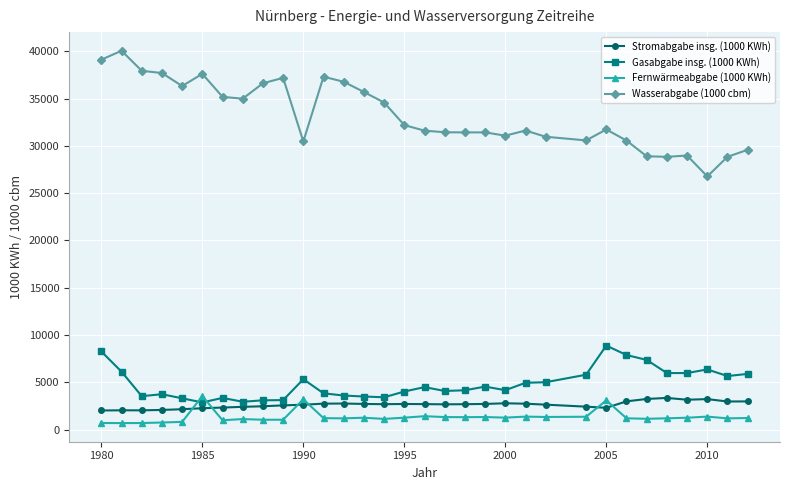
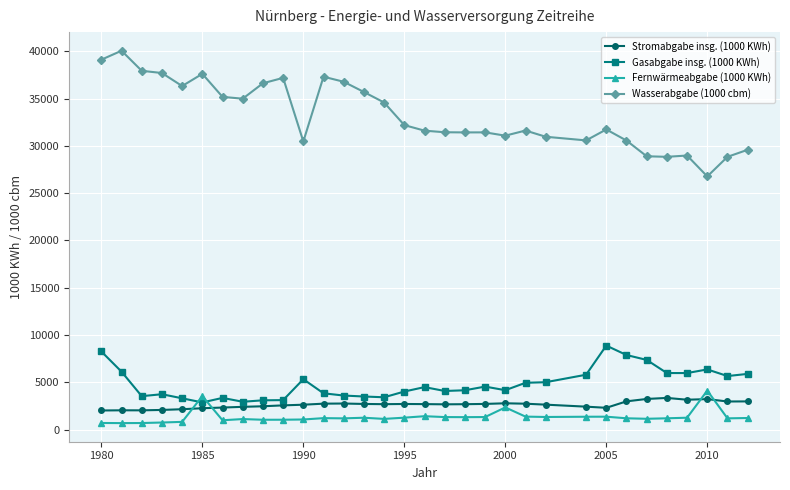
  {
    "Fernwärmeabgabe (1000 KWh)": {
      "1980": 1000,
      "1985": 4000,
-     "1990": 3000,
+     "1990": 1000,
      "1995": 1000,
-     "2000": 1000,
-     "2005": 3000,
-     "2010": 1000
+     "2000": 2000,
+     "2005": 1000,
+     "2010": 4000
    },
    "Wasserabgabe (1000 cbm)": {
      "1980": 39000,
      "1985": 38000,
      "1990": 30000,
      "1995": 32000,
      "2000": 31000,
      "2005": 32000,
      "2010": 27000
    }
  }
